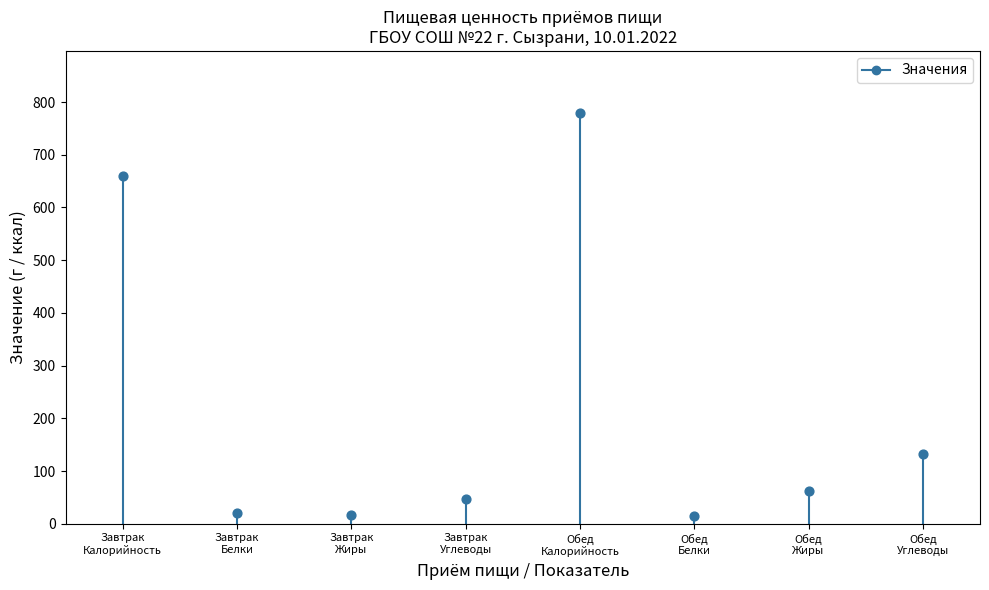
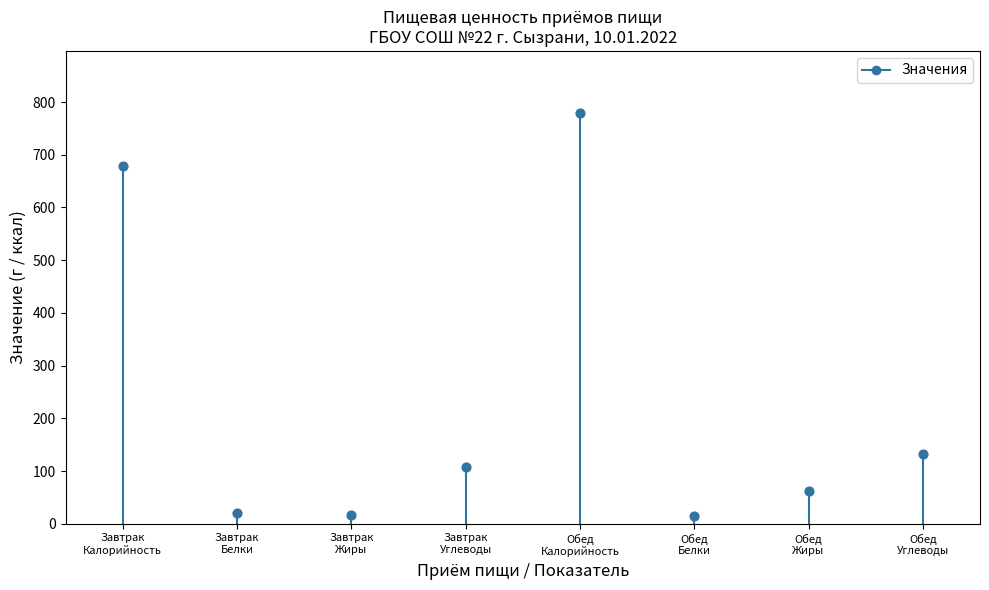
  {
-   "Завтрак Калорийность": 660,
-   "Завтрак Углеводы": 50
+   "Завтрак Калорийность": 680,
+   "Завтрак Углеводы": 110
  }
